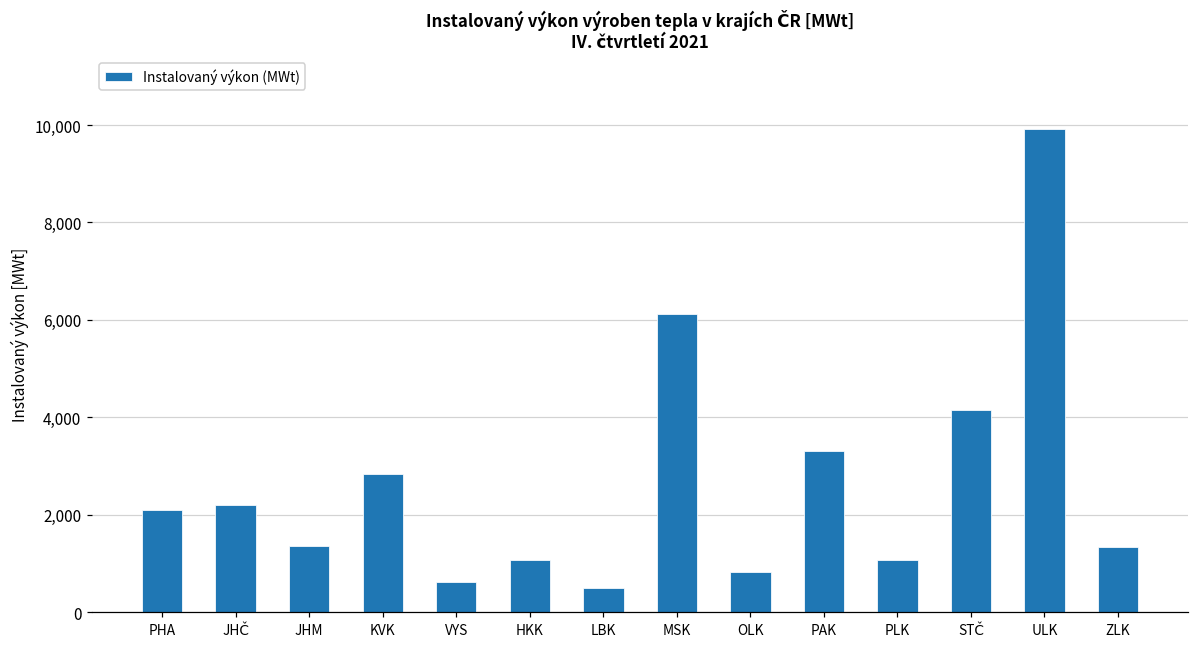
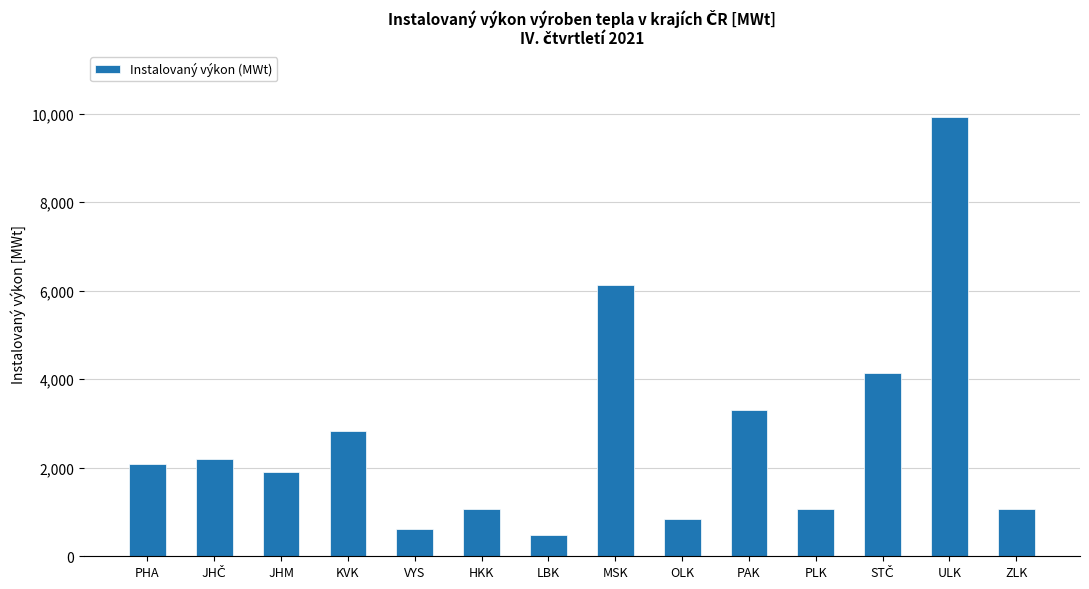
  {
    "PHA": "2,100",
    "JHČ": "2,200",
-   "JHM": "1,300",
+   "JHM": "1,900",
    "KVK": "2,800",
    "VYS": "600",
    "HKK": "1,100",
    "LBK": "500",
    "MSK": "6,100",
    "OLK": "800",
    "PAK": "3,300",
    "PLK": "1,100",
    "STČ": "4,200",
    "ULK": "9,900",
-   "ZLK": "1,300"
+   "ZLK": "1,100"
  }
